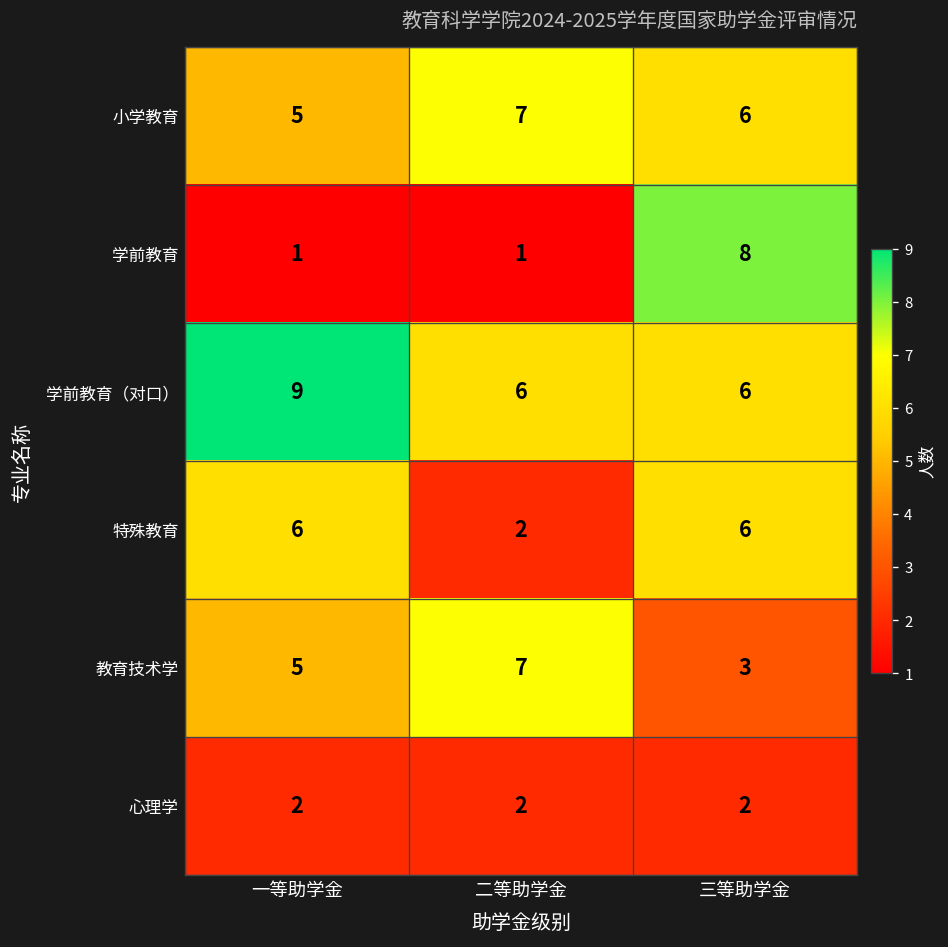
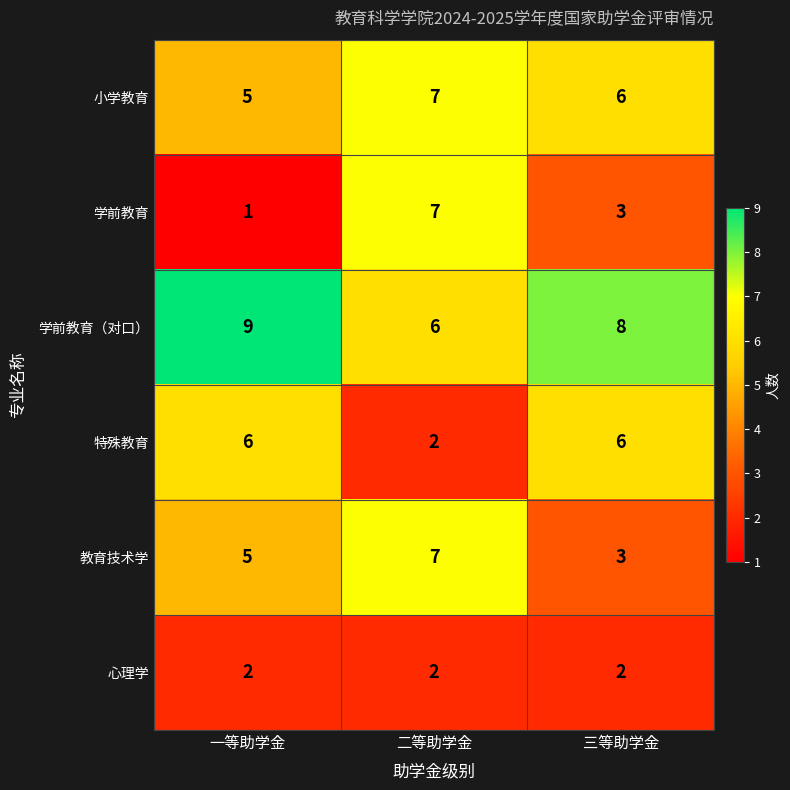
  {
    "小学教育": {
      "一等助学金": 5,
      "二等助学金": 7,
      "三等助学金": 6
    },
    "学前教育": {
      "一等助学金": 1,
-     "二等助学金": 1,
-     "三等助学金": 8
+     "二等助学金": 7,
+     "三等助学金": 3
    },
    "学前教育（对口）": {
      "一等助学金": 9,
      "二等助学金": 6,
-     "三等助学金": 6
+     "三等助学金": 8
    },
    "特殊教育": {
      "一等助学金": 6,
      "二等助学金": 2,
      "三等助学金": 6
    },
    "教育技术学": {
      "一等助学金": 5,
      "二等助学金": 7,
      "三等助学金": 3
    },
    "心理学": {
      "一等助学金": 2,
      "二等助学金": 2,
      "三等助学金": 2
    }
  }
